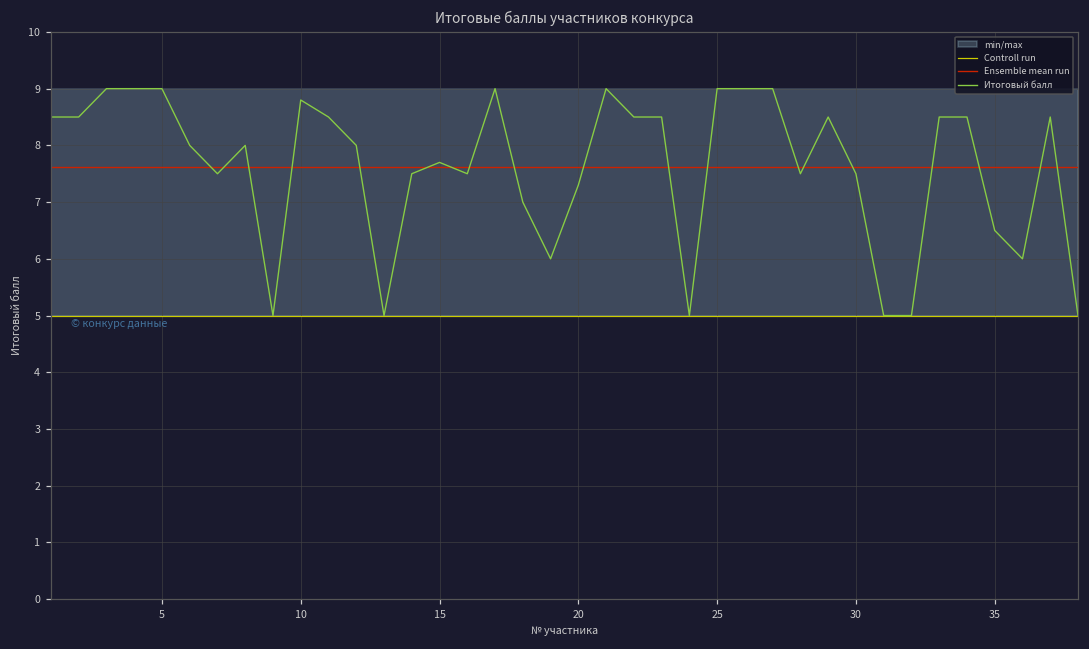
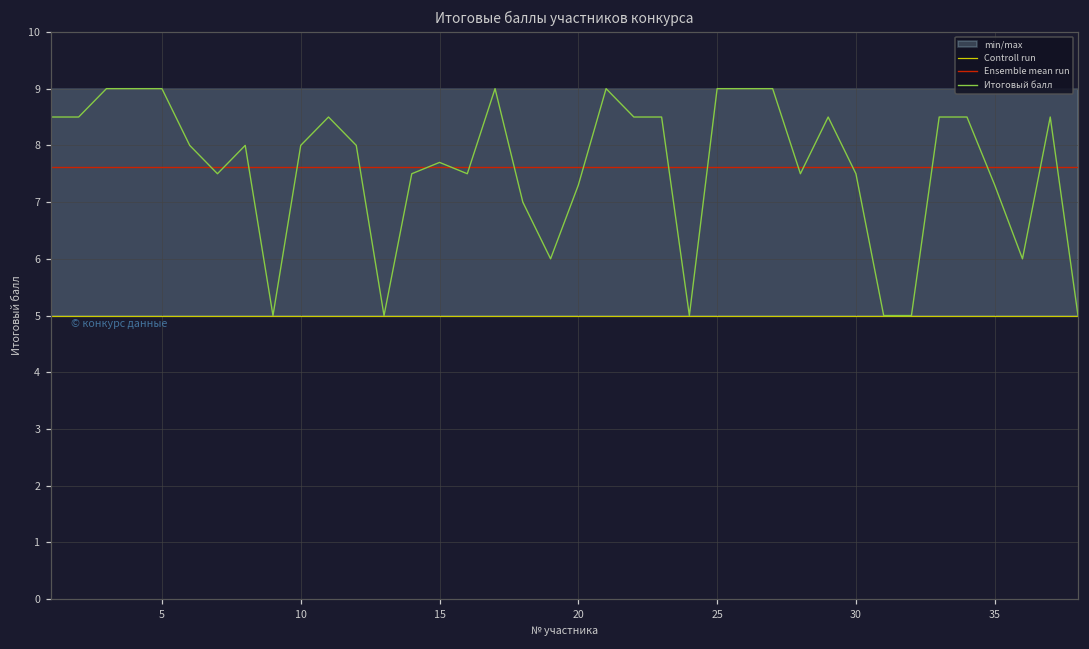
  {
    "Controll run": {
      "5": 5.0,
      "10": 5.0,
      "15": 5.0,
      "20": 5.0,
      "25": 5.0,
      "30": 5.0,
      "35": 5.0
    },
    "min/max": {
      "10": 9.0,
      "15": 9.0,
      "20": 9.0,
      "30": 9.0
    },
    "Ensemble mean run": {
      "5": 7.6,
      "10": 7.6,
      "15": 7.6,
      "20": 7.6,
      "25": 7.6,
      "30": 7.6,
      "35": 7.6
    },
    "Итоговый балл": {
-     "10": 8.8,
+     "10": 8.0,
      "15": 7.7,
      "20": 7.3,
      "30": 7.5,
-     "35": 6.5
+     "35": 7.3
    }
  }
